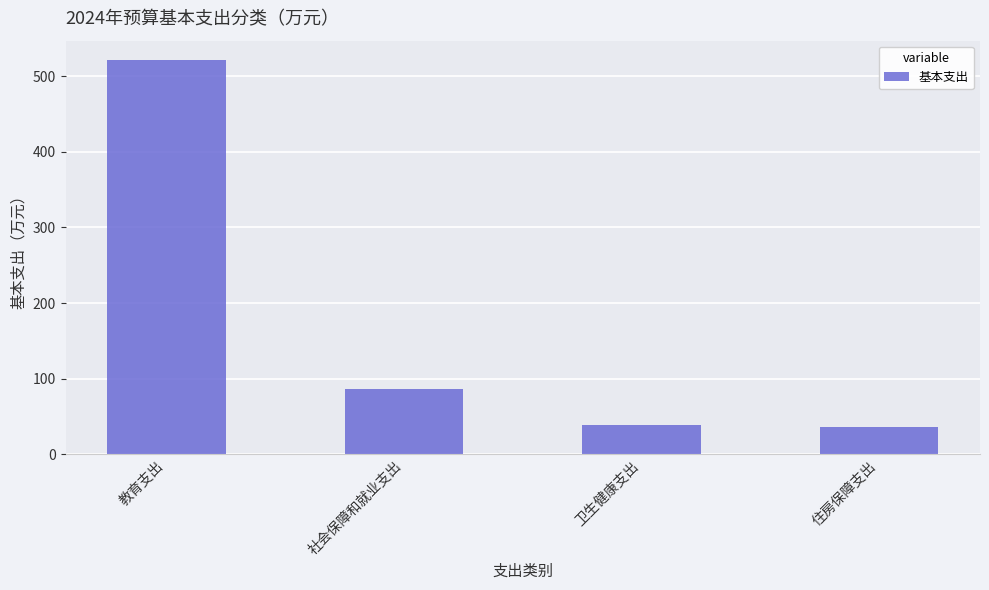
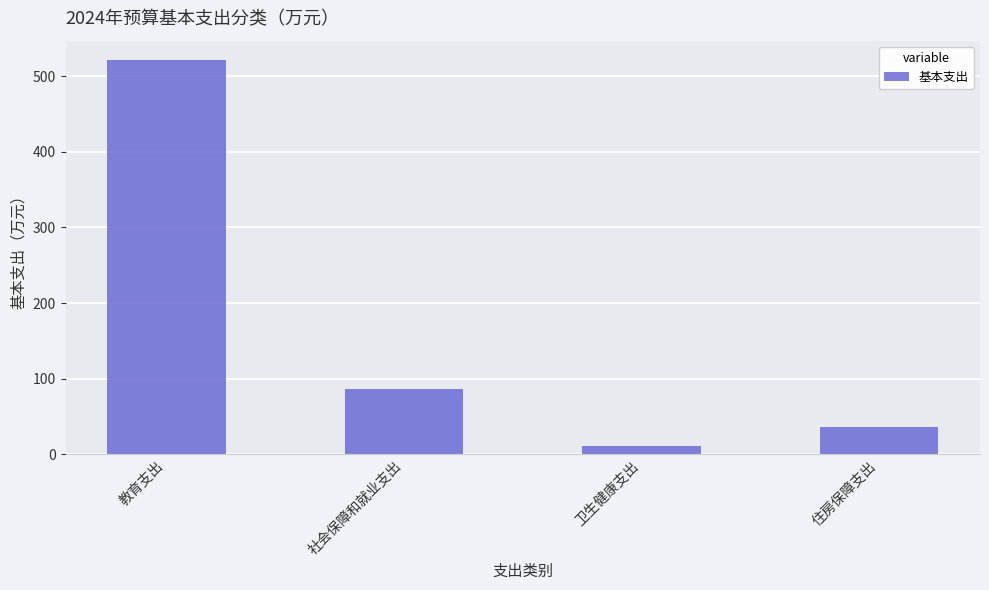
  {
    "教育支出": 520,
    "社会保障和就业支出": 90,
-   "卫生健康支出": 40,
+   "卫生健康支出": 10,
    "住房保障支出": 40
  }
